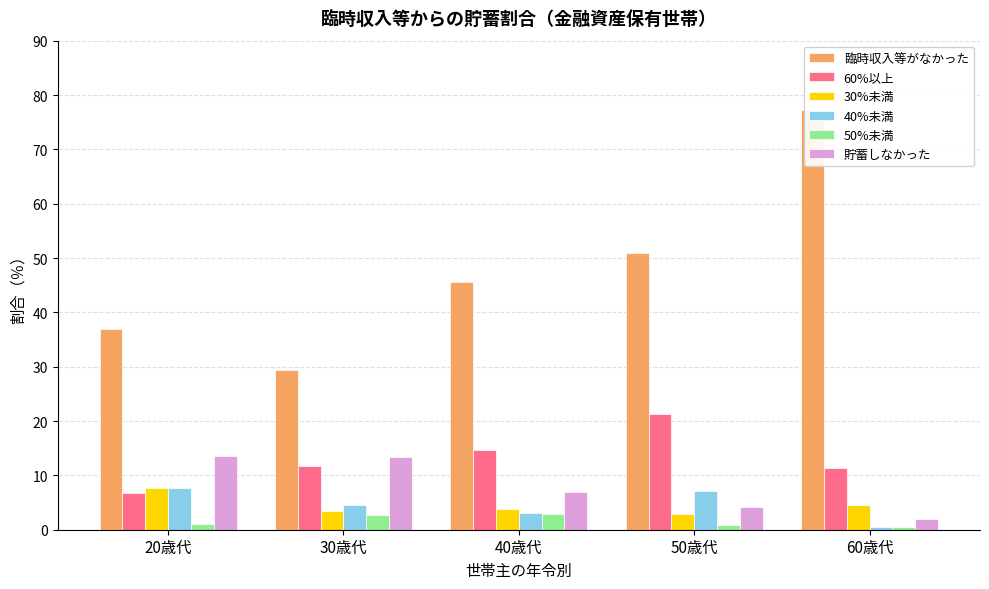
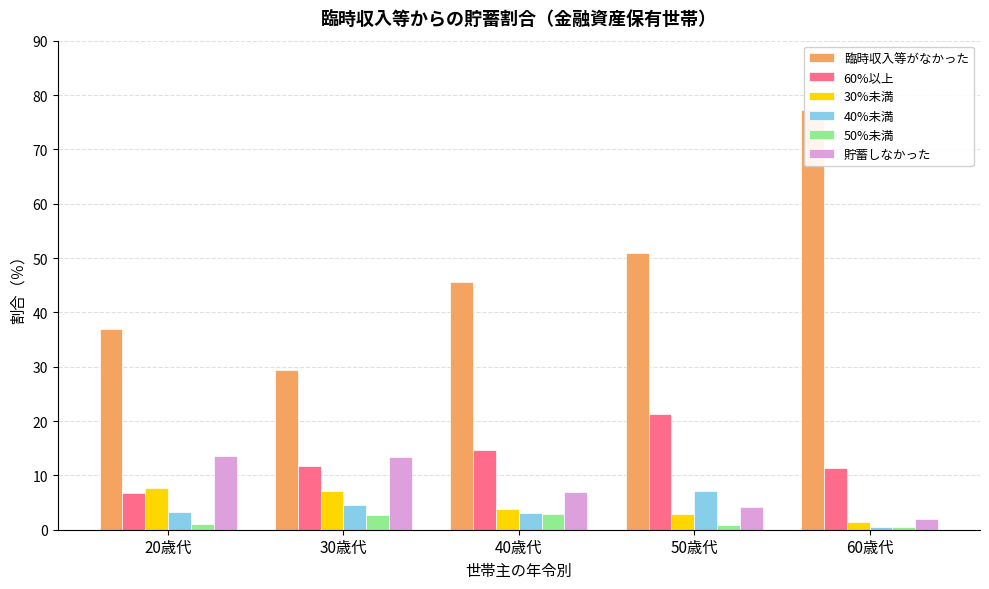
  {
    "臨時収入等がなかった": {
      "20歳代": 37,
      "30歳代": 29,
      "40歳代": 46,
      "50歳代": 51
    },
    "60%以上": {
      "20歳代": 7,
      "30歳代": 12,
      "40歳代": 15,
      "50歳代": 21,
      "60歳代": 11
    },
    "30%未満": {
      "20歳代": 8,
-     "30歳代": 3,
+     "30歳代": 7,
      "40歳代": 4,
      "50歳代": 3,
-     "60歳代": 5
+     "60歳代": 1
    },
    "40%未満": {
-     "20歳代": 8,
+     "20歳代": 3,
      "30歳代": 5,
      "40歳代": 3,
      "50歳代": 7,
      "60歳代": 1
    },
    "50%未満": {
      "20歳代": 1,
      "30歳代": 3,
      "40歳代": 3,
      "50歳代": 1,
      "60歳代": 1
    },
    "貯蓄しなかった": {
      "20歳代": 14,
      "30歳代": 13,
      "40歳代": 7,
      "50歳代": 4,
      "60歳代": 2
    }
  }
